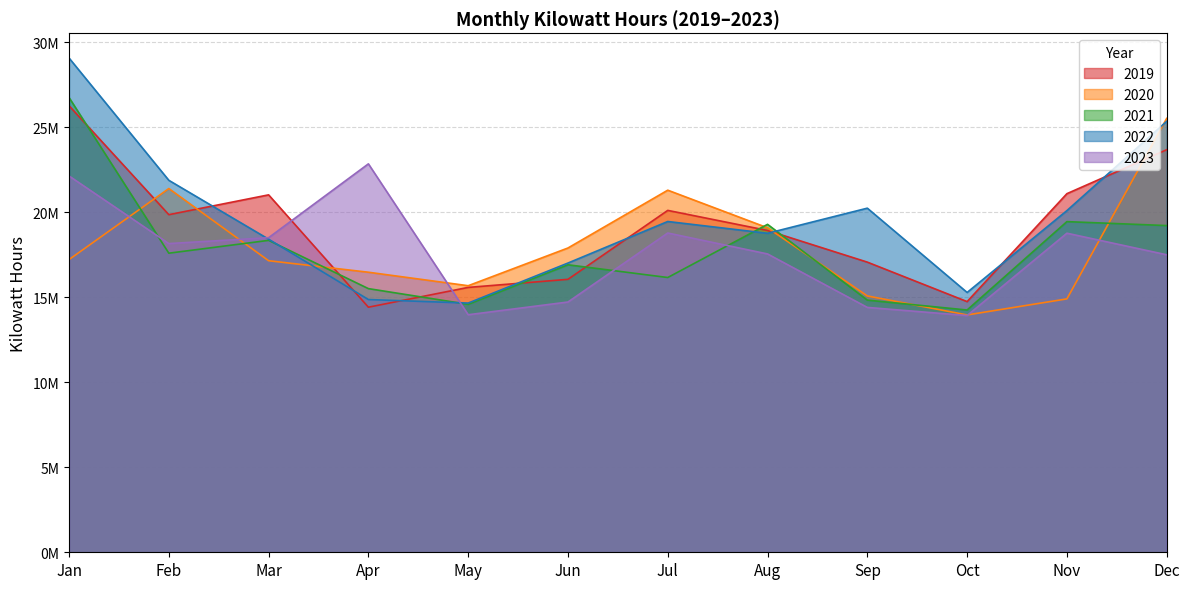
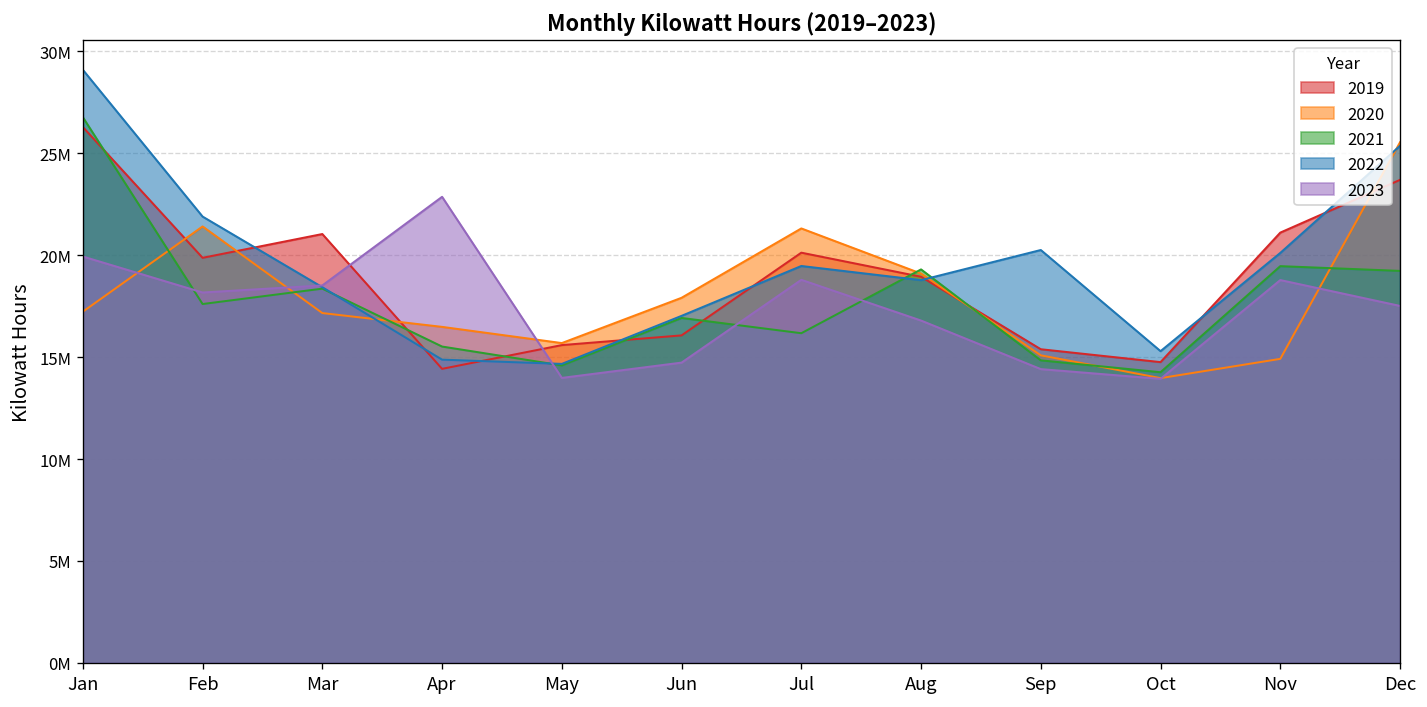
  {
    "2019": {
      "Jan": 26300000,
      "Feb": 19900000,
      "Mar": 21000000,
      "Apr": 14400000,
      "Jun": 16100000,
      "Jul": 20100000,
      "Aug": 18900000,
-     "Sep": 17100000,
+     "Sep": 15400000,
      "Oct": 14800000,
      "Nov": 21100000,
      "Dec": 23700000
    },
    "2020": {
      "Jan": 17200000,
      "Feb": 21400000,
      "Mar": 17200000,
      "Apr": 16500000,
      "Jun": 17900000,
      "Jul": 21300000,
      "Aug": 19100000,
      "Sep": 15100000,
      "Nov": 14900000,
      "Dec": 25500000
    },
    "2021": {
      "Jan": 26800000,
      "Feb": 17600000,
      "Apr": 15500000,
      "Jul": 16200000,
      "Aug": 19300000,
      "Sep": 14800000,
      "Oct": 14300000,
      "Nov": 19500000,
      "Dec": 19200000
    },
    "2022": {
      "Jan": 29100000,
      "Feb": 21900000,
      "Apr": 14900000,
      "Jul": 19500000,
      "Aug": 18800000,
      "Sep": 20200000,
      "Oct": 15300000,
      "Nov": 20100000,
      "Dec": 25400000
    },
    "2023": {
-     "Jan": 22100000,
+     "Jan": 19900000,
      "Feb": 18200000,
      "Apr": 22900000,
      "May": 14000000,
      "Jun": 14700000,
      "Jul": 18800000,
-     "Aug": 17600000,
+     "Aug": 16800000,
      "Sep": 14400000,
      "Nov": 18800000,
      "Dec": 17500000
    }
  }
